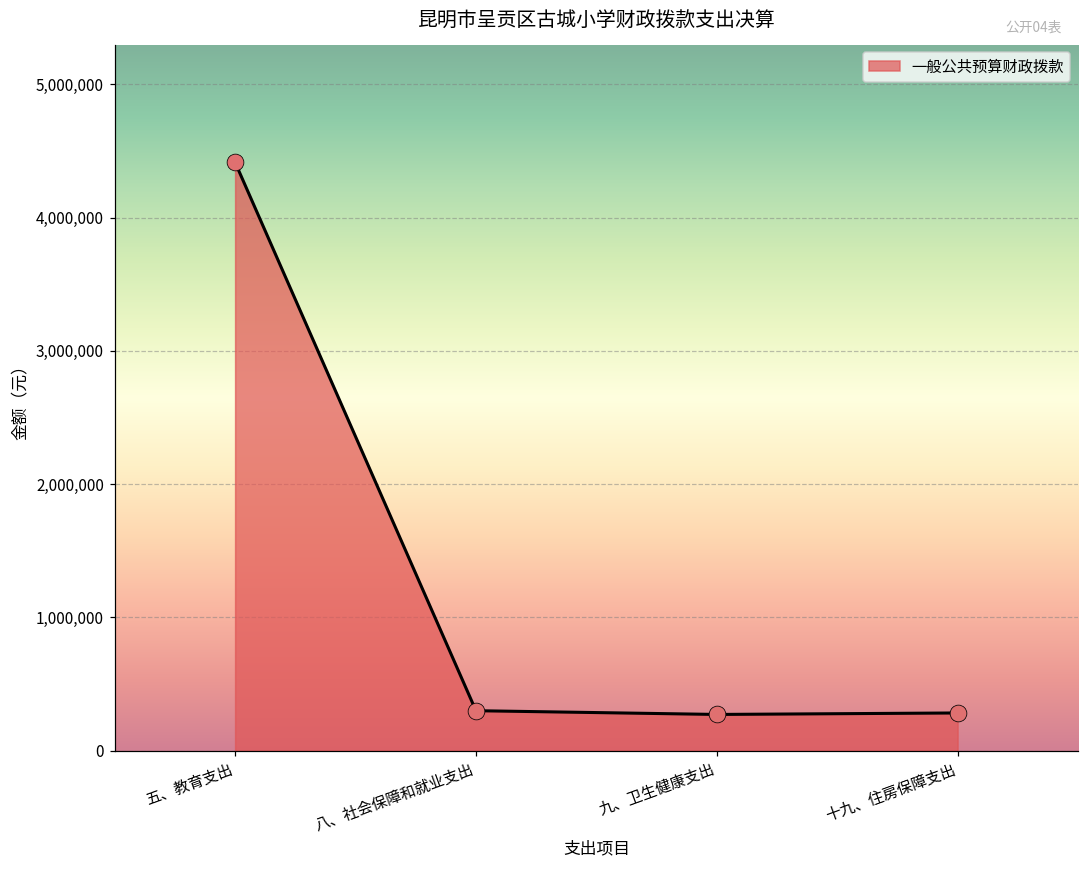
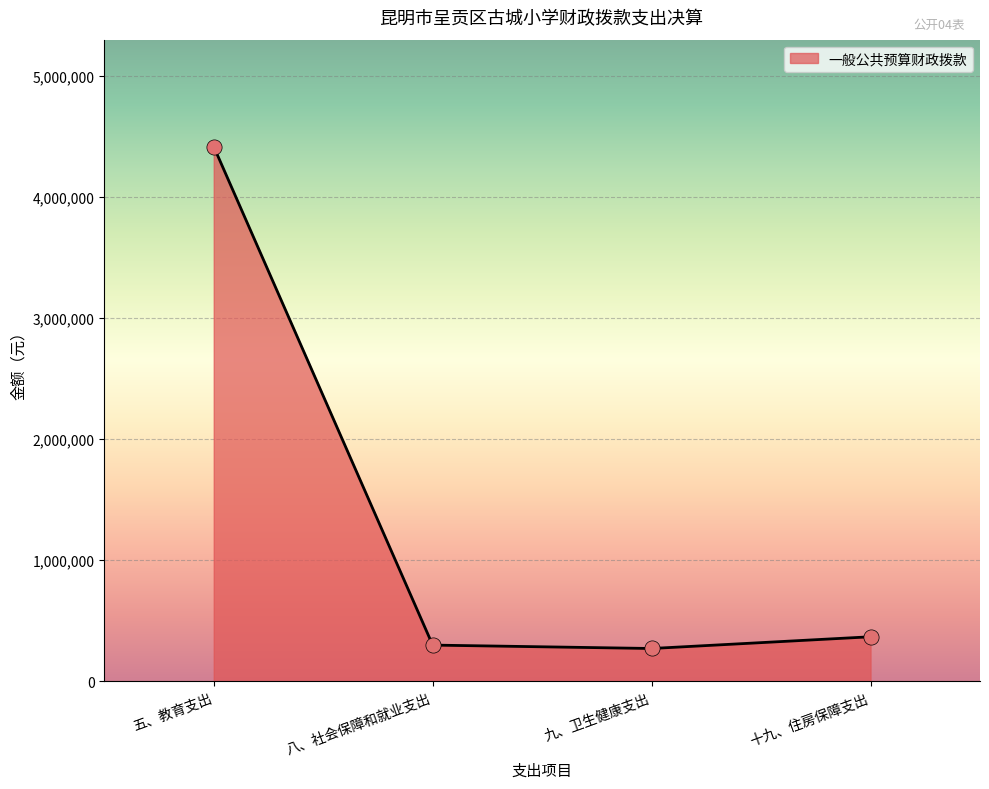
  {
    "五、教育支出": "4,420,000",
    "八、社会保障和就业支出": "300,000",
    "九、卫生健康支出": "270,000",
-   "十九、住房保障支出": "280,000"
+   "十九、住房保障支出": "370,000"
  }
